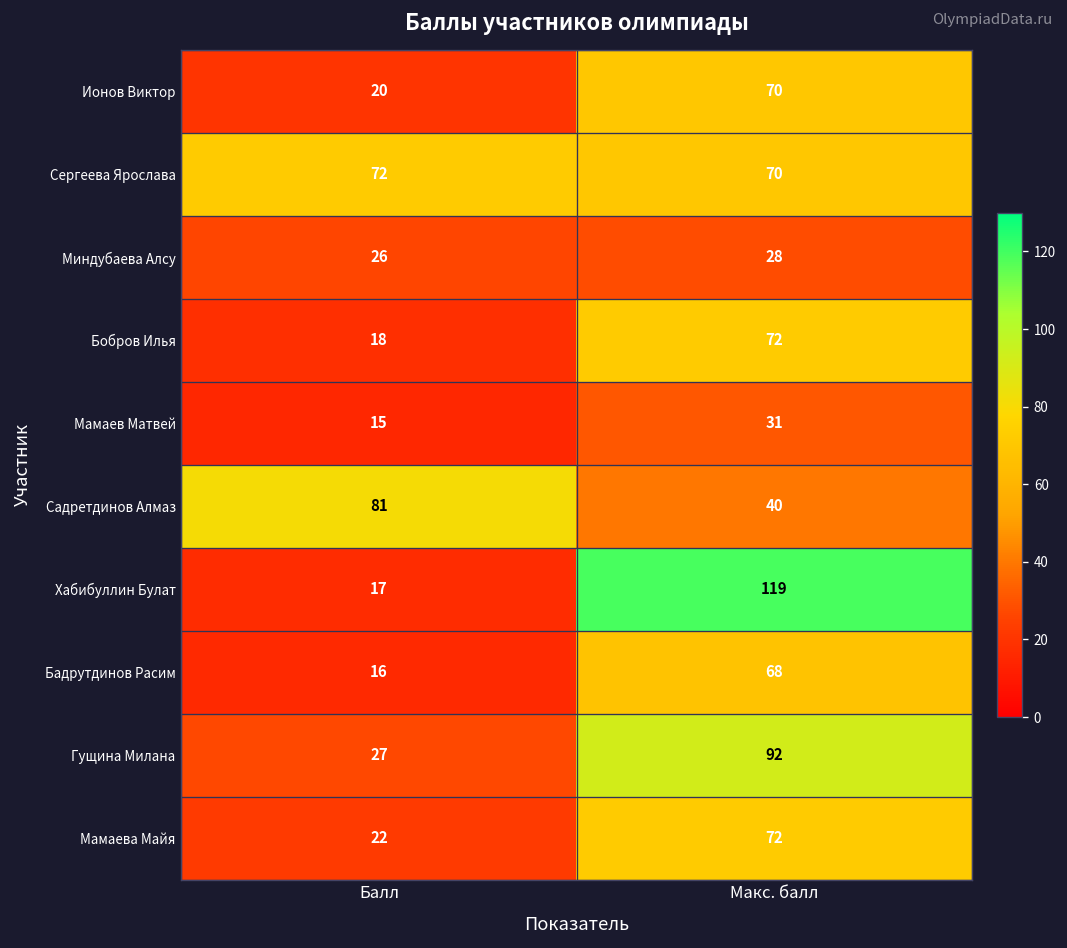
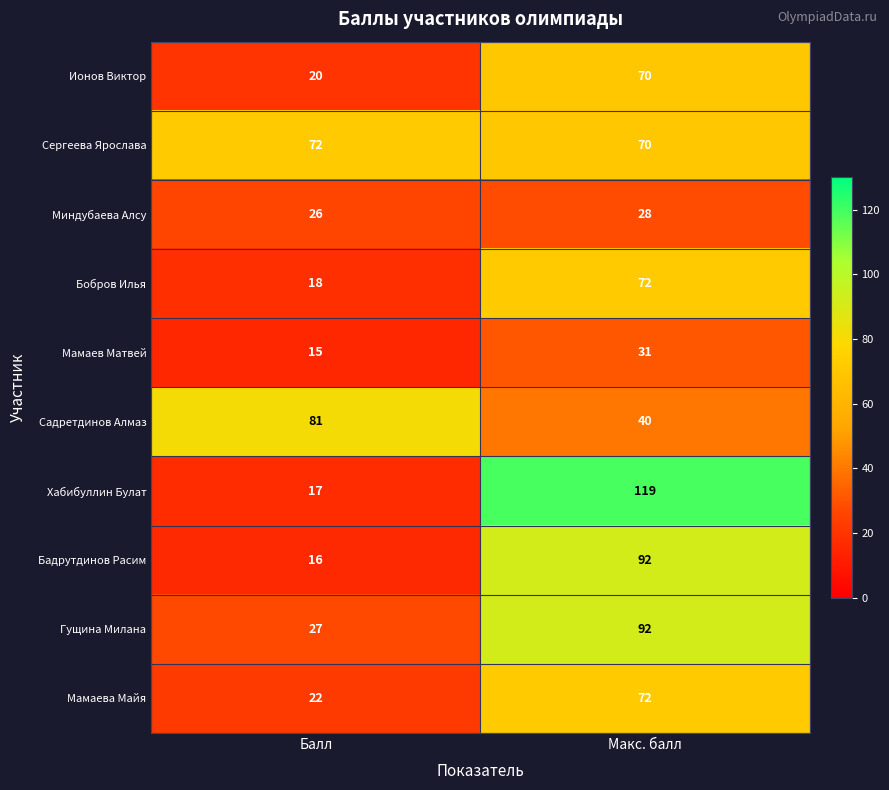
  {
    "Ионов Виктор": {
      "Балл": 20,
      "Макс. балл": 70
    },
    "Сергеева Ярослава": {
      "Балл": 72,
      "Макс. балл": 70
    },
    "Миндубаева Алсу": {
      "Балл": 26,
      "Макс. балл": 28
    },
    "Бобров Илья": {
      "Балл": 18,
      "Макс. балл": 72
    },
    "Мамаев Матвей": {
      "Балл": 15,
      "Макс. балл": 31
    },
    "Садретдинов Алмаз": {
      "Балл": 81,
      "Макс. балл": 40
    },
    "Хабибуллин Булат": {
      "Балл": 17,
      "Макс. балл": 119
    },
    "Бадрутдинов Расим": {
      "Балл": 16,
-     "Макс. балл": 68
+     "Макс. балл": 92
    },
    "Гущина Милана": {
      "Балл": 27,
      "Макс. балл": 92
    },
    "Мамаева Майя": {
      "Балл": 22,
      "Макс. балл": 72
    }
  }
